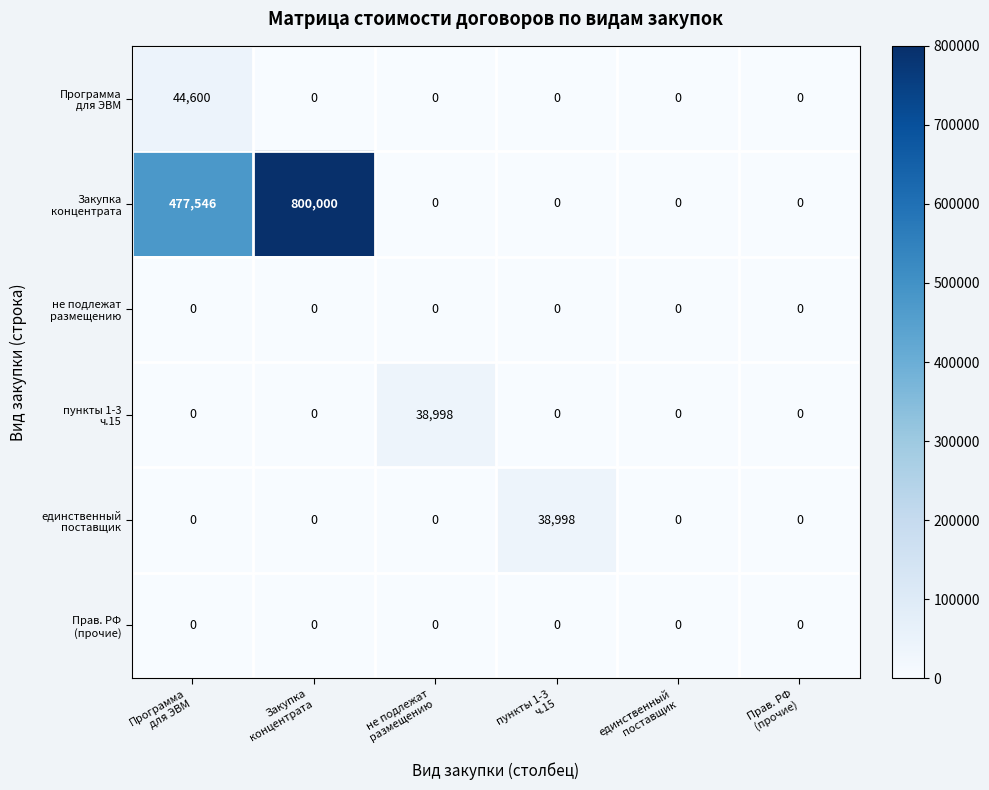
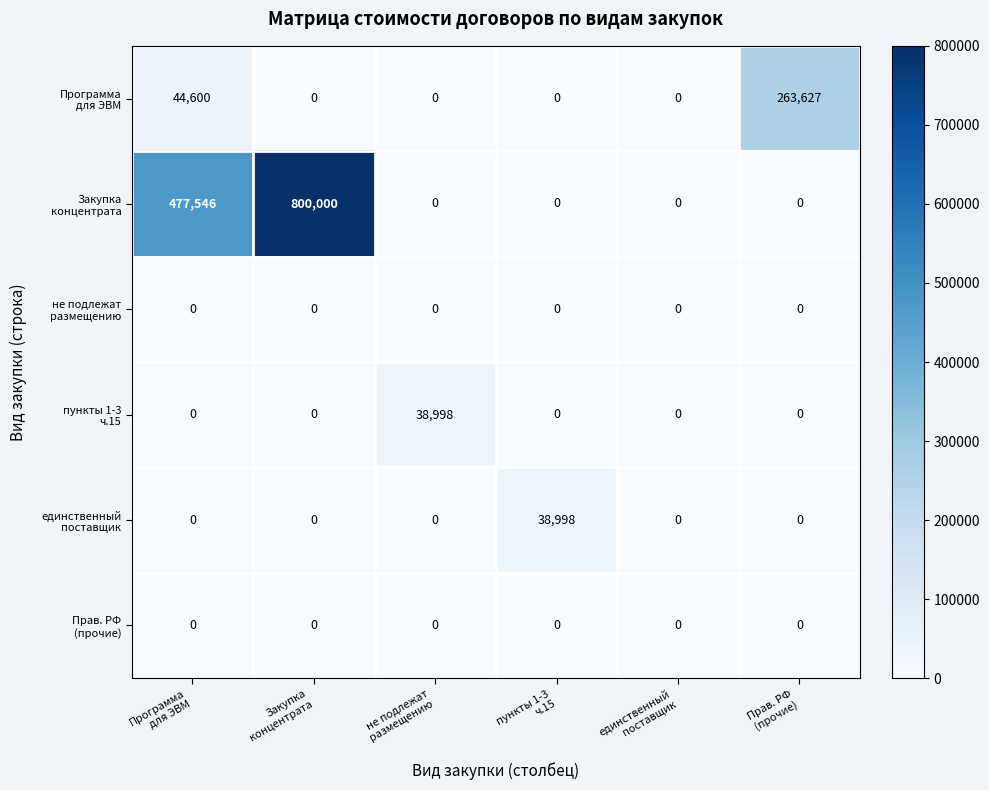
  {
    "Программа для ЭВМ": {
      "Программа для ЭВМ": "44,600",
      "Закупка концентрата": "0",
      "не подлежат размещению": "0",
      "пункты 1-3 ч.15": "0",
      "единственный поставщик": "0",
-     "Прав. РФ (прочие)": "0"
+     "Прав. РФ (прочие)": "263,627"
    },
    "Закупка концентрата": {
      "Программа для ЭВМ": "477,546",
      "Закупка концентрата": "800,000",
      "не подлежат размещению": "0",
      "пункты 1-3 ч.15": "0",
      "единственный поставщик": "0",
      "Прав. РФ (прочие)": "0"
    },
    "не подлежат размещению": {
      "Программа для ЭВМ": "0",
      "Закупка концентрата": "0",
      "не подлежат размещению": "0",
      "пункты 1-3 ч.15": "0",
      "единственный поставщик": "0",
      "Прав. РФ (прочие)": "0"
    },
    "пункты 1-3 ч.15": {
      "Программа для ЭВМ": "0",
      "Закупка концентрата": "0",
      "не подлежат размещению": "38,998",
      "пункты 1-3 ч.15": "0",
      "единственный поставщик": "0",
      "Прав. РФ (прочие)": "0"
    },
    "единственный поставщик": {
      "Программа для ЭВМ": "0",
      "Закупка концентрата": "0",
      "не подлежат размещению": "0",
      "пункты 1-3 ч.15": "38,998",
      "единственный поставщик": "0",
      "Прав. РФ (прочие)": "0"
    },
    "Прав. РФ (прочие)": {
      "Программа для ЭВМ": "0",
      "Закупка концентрата": "0",
      "не подлежат размещению": "0",
      "пункты 1-3 ч.15": "0",
      "единственный поставщик": "0",
      "Прав. РФ (прочие)": "0"
    }
  }
